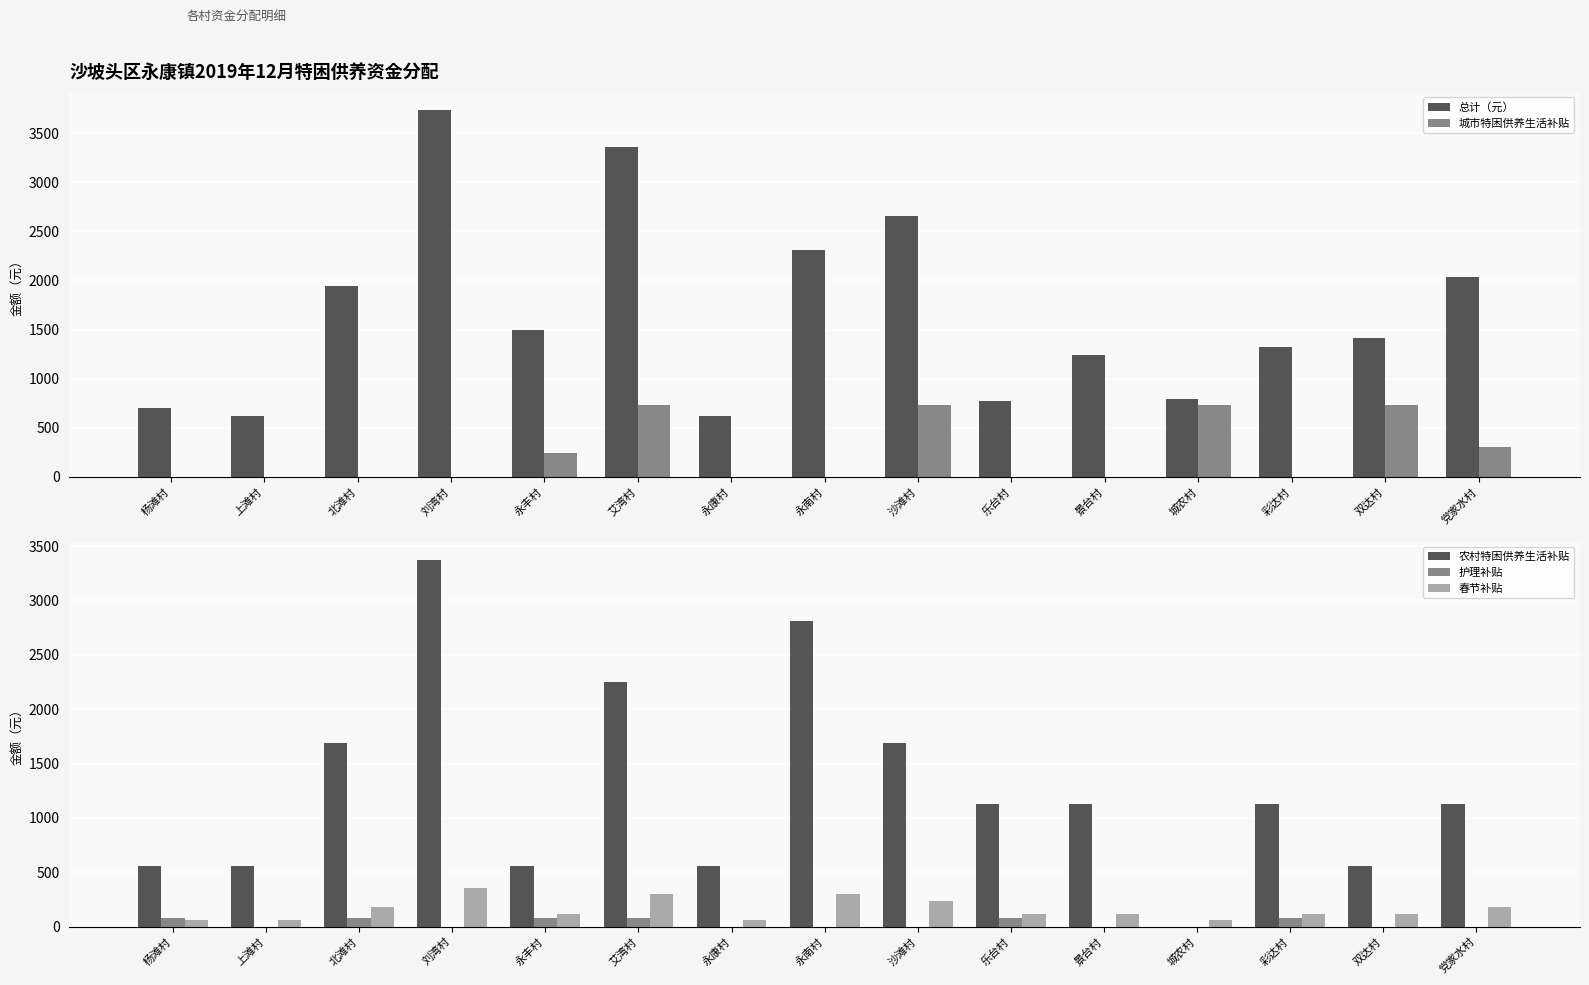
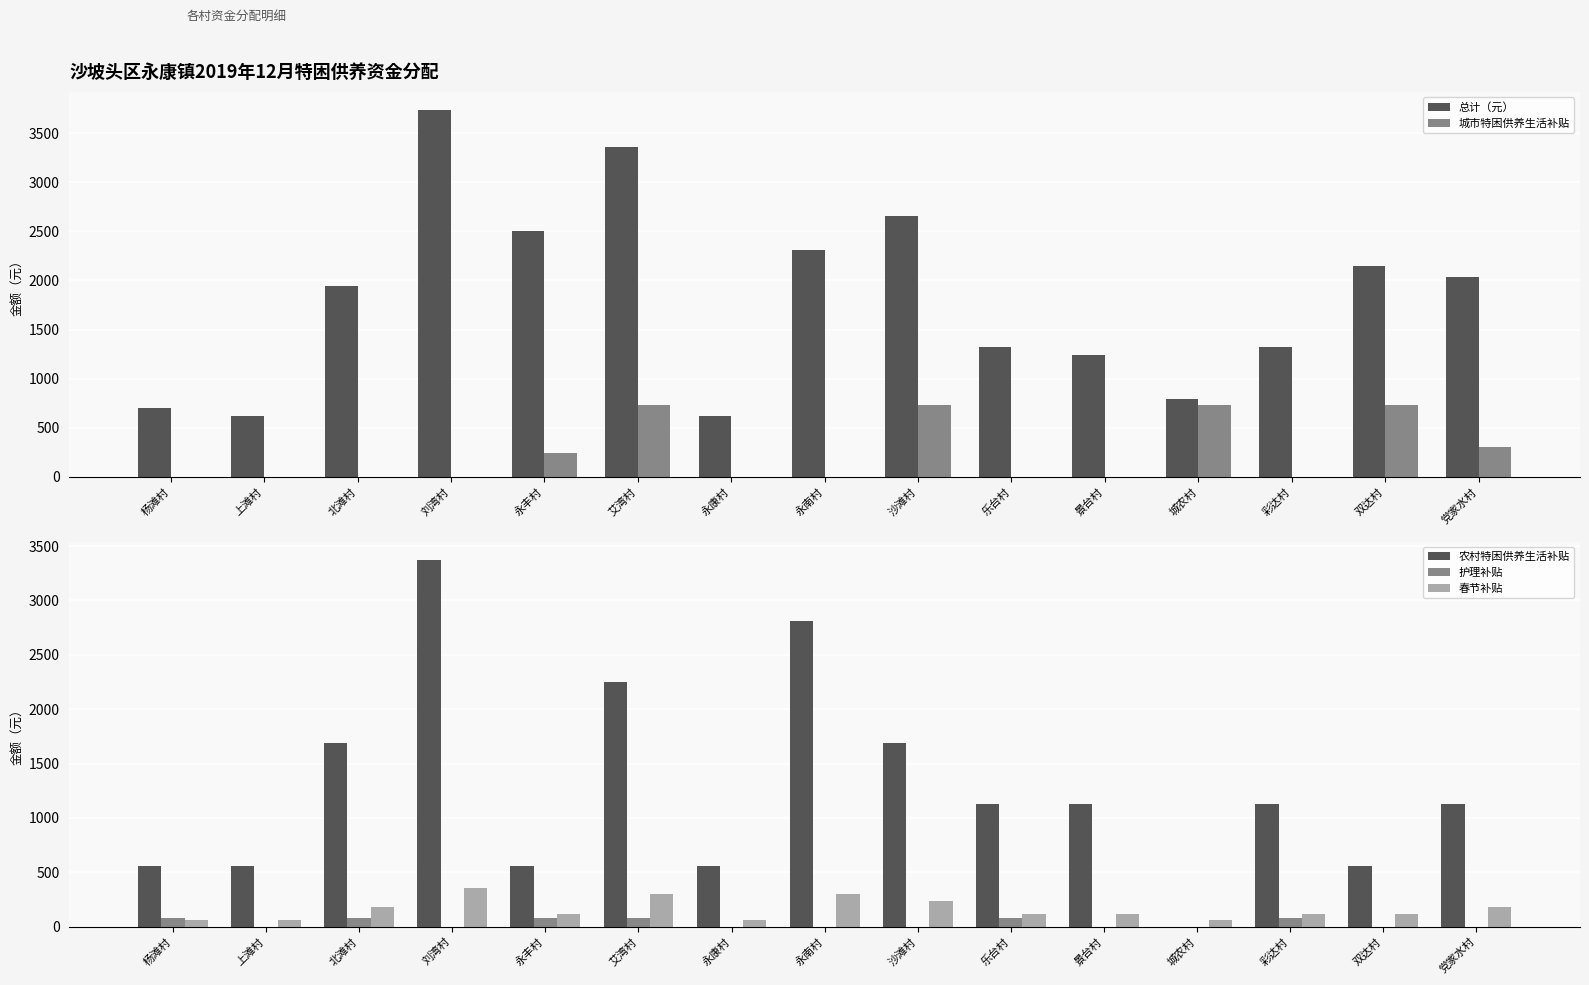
  {
    "沙坡头区永康镇2019年12月特困供养资金分配": {
      "总计（元）": {
        "杨滩村": 700,
        "上滩村": 600,
        "北滩村": 1900,
        "刘湾村": 3700,
-       "永丰村": 1500,
+       "永丰村": 2500,
        "艾湾村": 3400,
        "永康村": 600,
        "永南村": 2300,
        "沙滩村": 2700,
-       "乐台村": 800,
+       "乐台村": 1300,
        "景台村": 1200,
        "城农村": 800,
        "彩达村": 1300,
-       "双达村": 1400,
+       "双达村": 2200,
        "党家水村": 2000
      },
      "城市特困供养生活补贴": {
        "杨滩村": 0,
        "上滩村": 0,
        "北滩村": 0,
        "刘湾村": 0,
        "永丰村": 200,
        "艾湾村": 700,
        "永康村": 0,
        "永南村": 0,
        "沙滩村": 700,
        "乐台村": 0,
        "景台村": 0,
        "城农村": 700,
        "彩达村": 0,
        "双达村": 700,
        "党家水村": 300
      }
    }
  }
